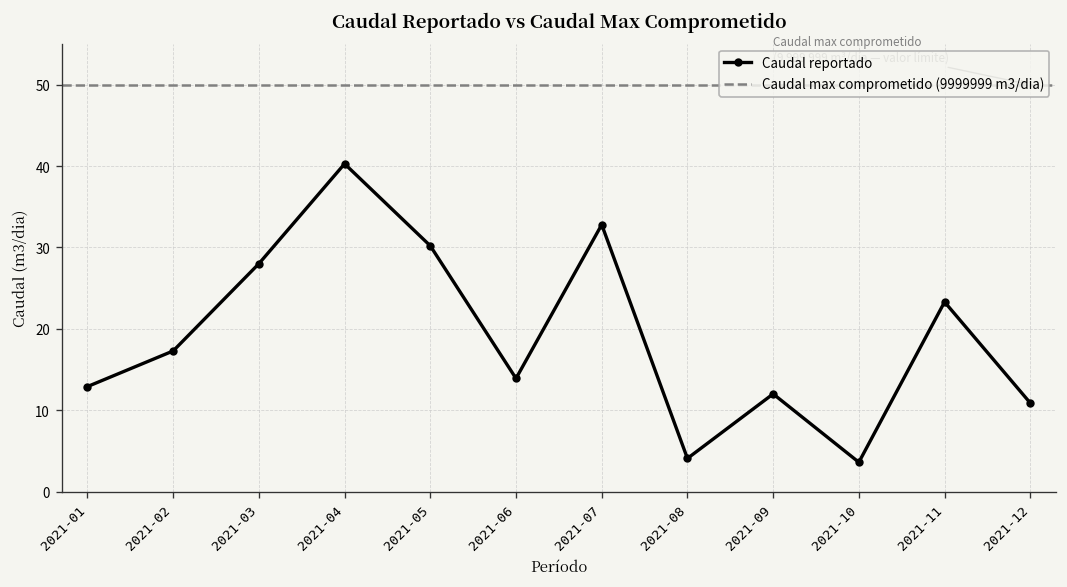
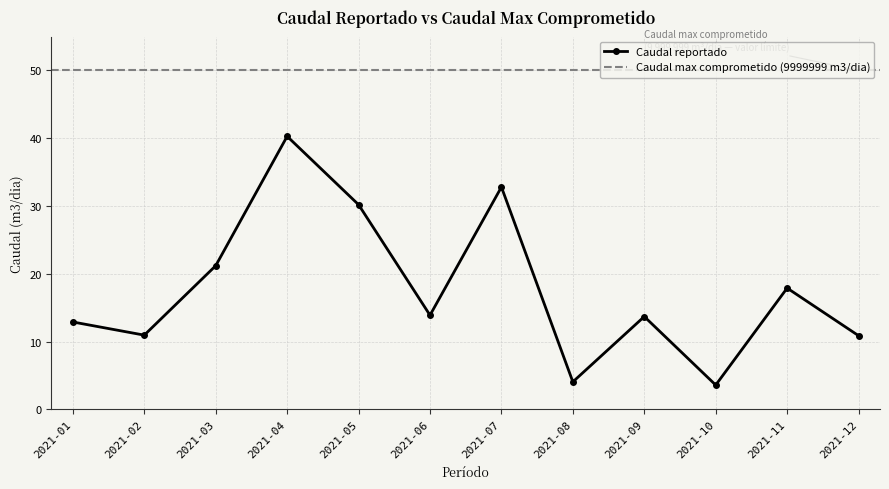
  {
    "2021-01": 13,
-   "2021-02": 17,
-   "2021-03": 28,
+   "2021-02": 11,
+   "2021-03": 21,
    "2021-04": 40,
    "2021-05": 30,
    "2021-06": 14,
    "2021-07": 33,
    "2021-08": 4,
-   "2021-09": 12,
+   "2021-09": 14,
    "2021-10": 4,
-   "2021-11": 23,
+   "2021-11": 18,
    "2021-12": 11
  }
